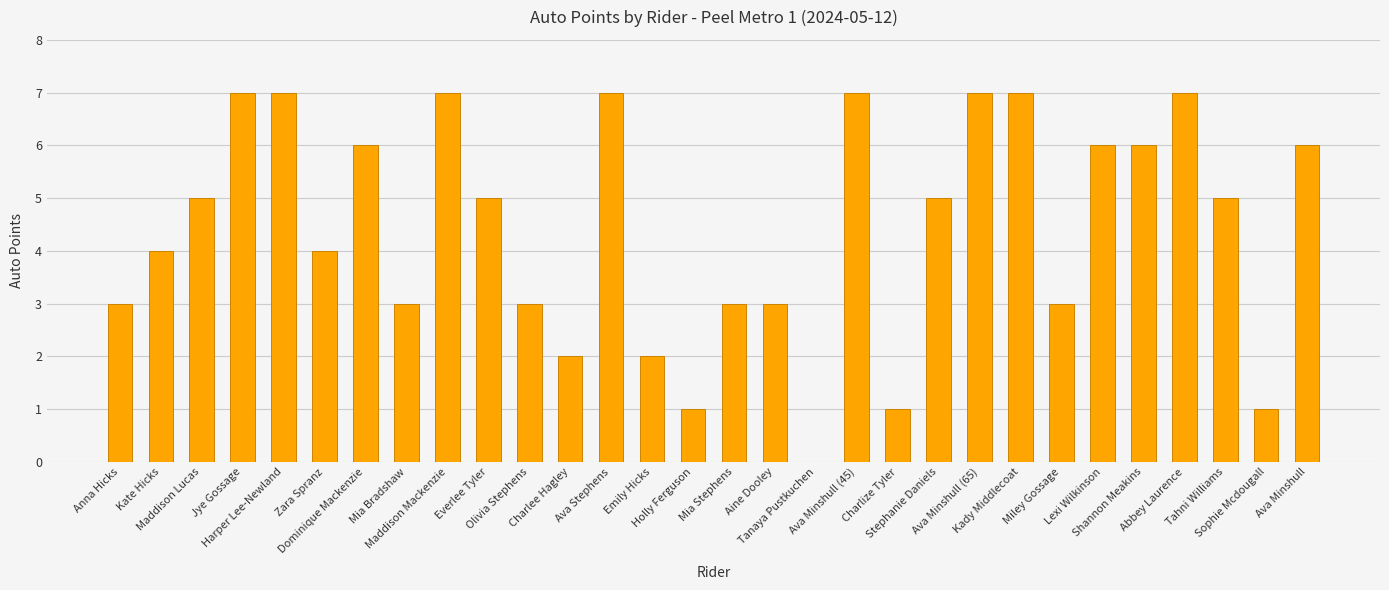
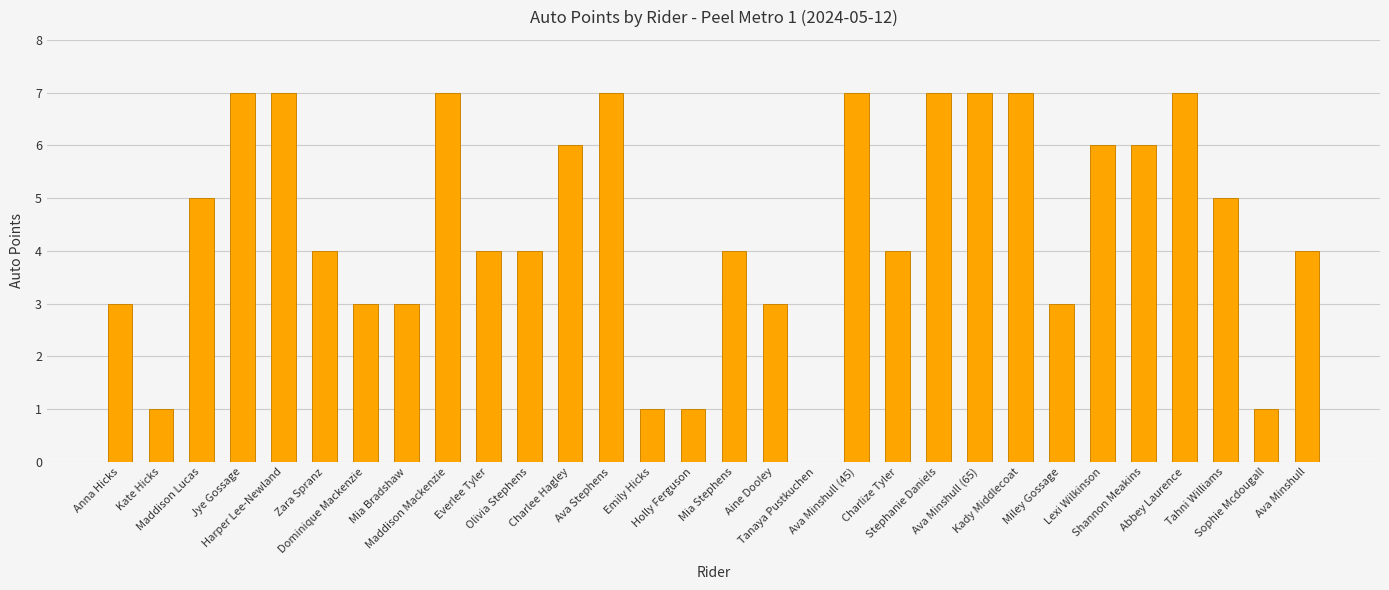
  {
    "Anna Hicks": 3,
-   "Kate Hicks": 4,
+   "Kate Hicks": 1,
    "Maddison Lucas": 5,
    "Jye Gossage": 7,
    "Harper Lee-Newland": 7,
    "Zara Spranz": 4,
-   "Dominique Mackenzie": 6,
+   "Dominique Mackenzie": 3,
    "Mia Bradshaw": 3,
    "Maddison Mackenzie": 7,
-   "Everlee Tyler": 5,
-   "Olivia Stephens": 3,
-   "Charlee Hagley": 2,
+   "Everlee Tyler": 4,
+   "Olivia Stephens": 4,
+   "Charlee Hagley": 6,
    "Ava Stephens": 7,
-   "Emily Hicks": 2,
+   "Emily Hicks": 1,
    "Holly Ferguson": 1,
-   "Mia Stephens": 3,
+   "Mia Stephens": 4,
    "Aine Dooley": 3,
    "Tanaya Pustkuchen": 0,
    "Ava Minshull (45)": 7,
-   "Charlize Tyler": 1,
-   "Stephanie Daniels": 5,
+   "Charlize Tyler": 4,
+   "Stephanie Daniels": 7,
    "Ava Minshull (65)": 7,
    "Kady Middlecoat": 7,
    "Miley Gossage": 3,
    "Lexi Wilkinson": 6,
    "Shannon Meakins": 6,
    "Abbey Laurence": 7,
    "Tahni Williams": 5,
    "Sophie Mcdougall": 1,
-   "Ava Minshull": 6
+   "Ava Minshull": 4
  }
